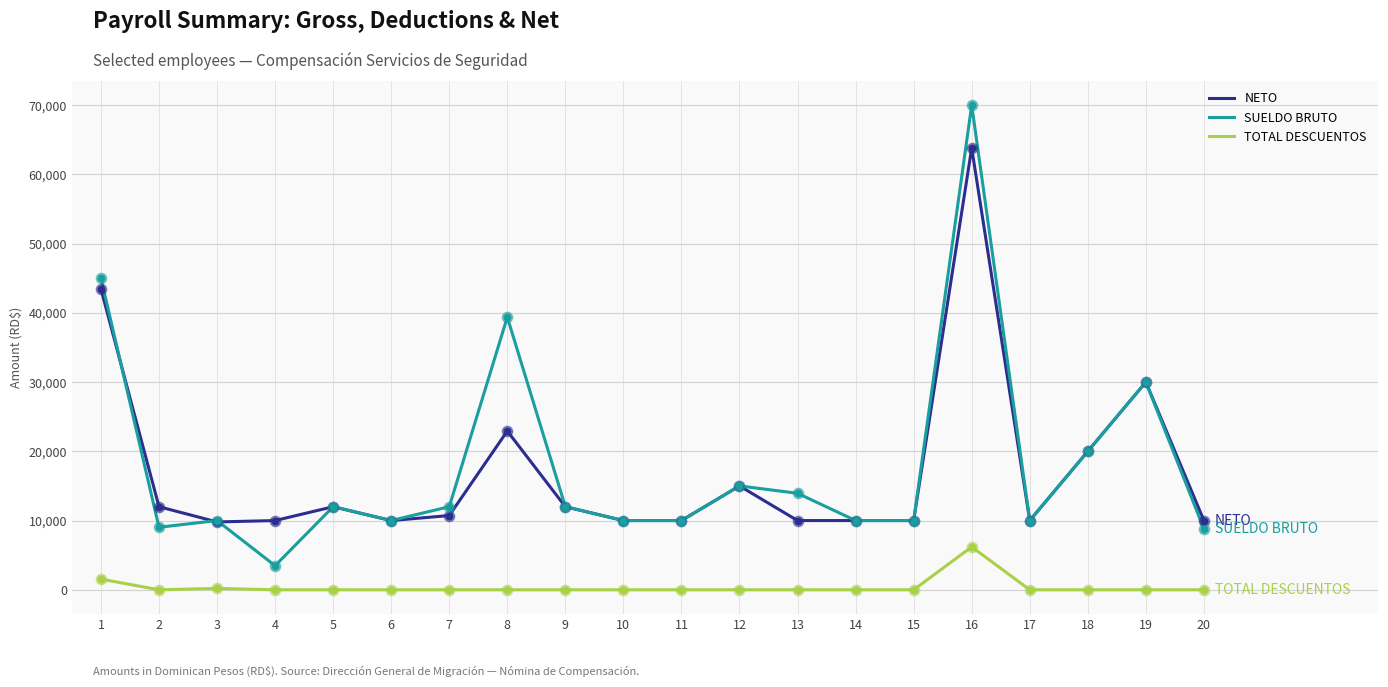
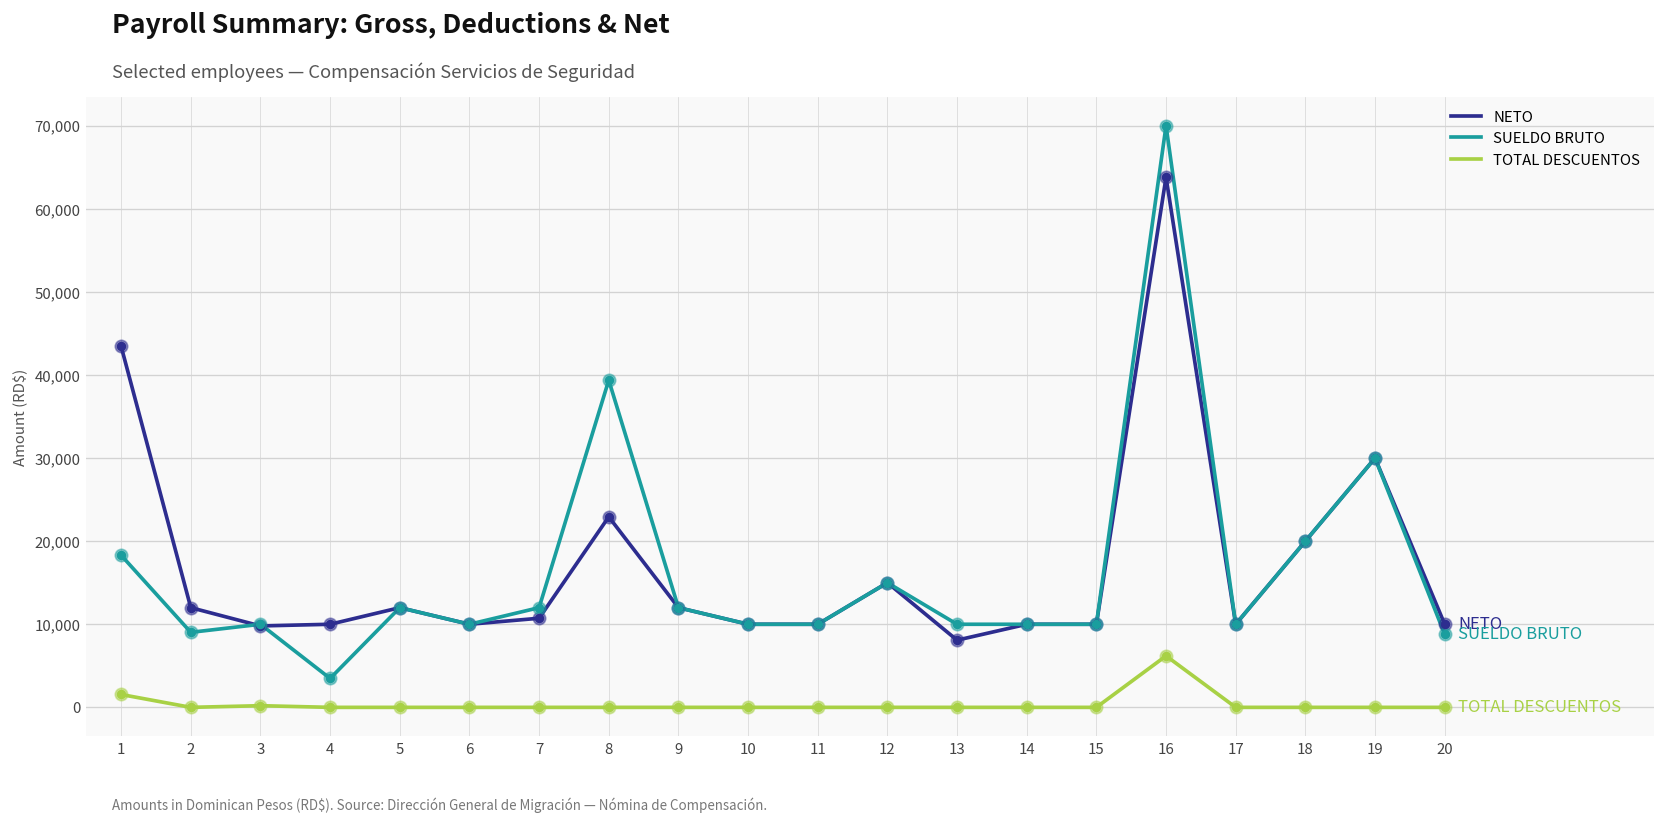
  {
    "NETO": {
      "1": "43,000",
      "2": "12,000",
      "4": "10,000",
      "7": "11,000",
      "8": "23,000",
-     "13": "10,000",
+     "13": "8,000",
      "16": "64,000",
      "20": "10,000"
    },
    "SUELDO BRUTO": {
-     "1": "45,000",
+     "1": "18,000",
      "2": "9,000",
      "4": "3,000",
      "7": "12,000",
      "8": "39,000",
-     "13": "14,000",
+     "13": "10,000",
      "16": "70,000",
      "20": "9,000"
    },
    "TOTAL DESCUENTOS": {
      "1": "2,000",
      "2": "0",
      "3": "0",
      "4": "0",
      "5": "0",
      "6": "0",
      "7": "0",
      "8": "0",
      "9": "0",
      "10": "0",
      "11": "0",
      "12": "0",
      "13": "0",
      "14": "0",
      "15": "0",
      "16": "6,000",
      "17": "0",
      "18": "0",
      "19": "0",
      "20": "0"
    }
  }
